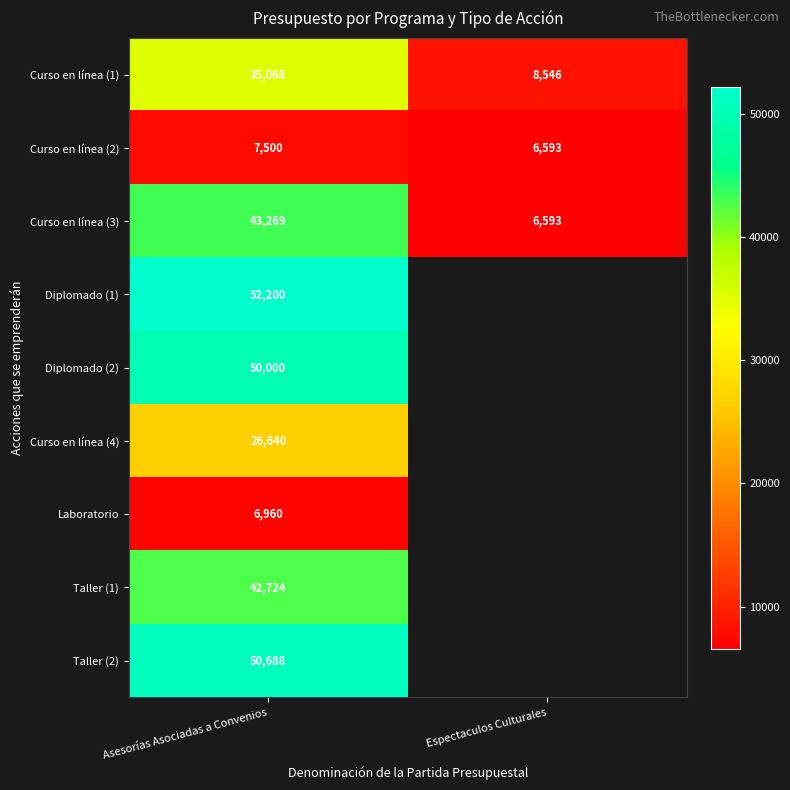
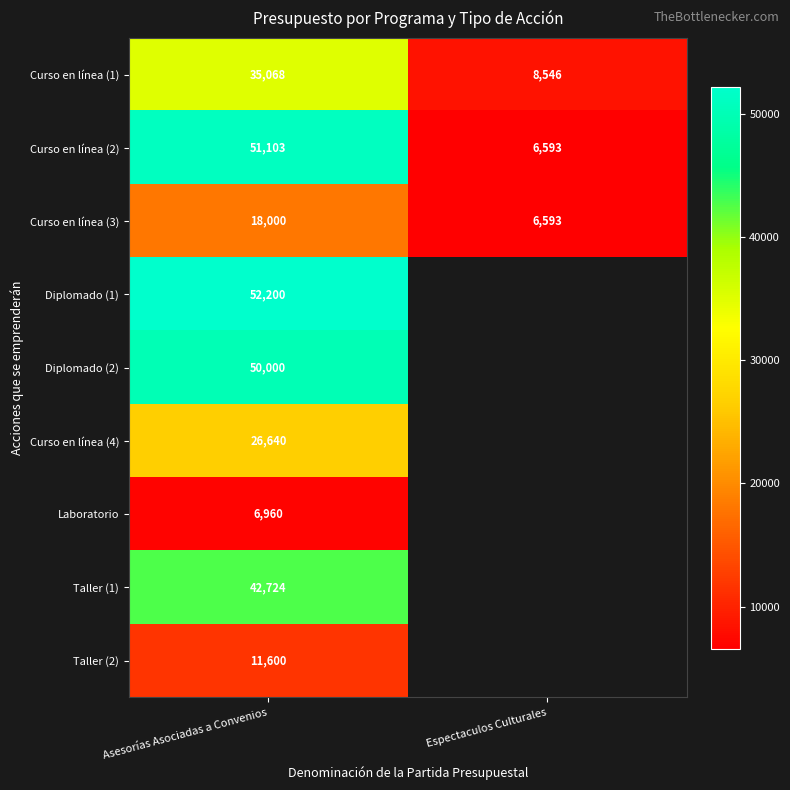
  {
    "Curso en línea (1)": {
      "Asesorías Asociadas a Convenios": "35,068",
      "Espectaculos Culturales": "8,546"
    },
    "Curso en línea (2)": {
-     "Asesorías Asociadas a Convenios": "7,500",
+     "Asesorías Asociadas a Convenios": "51,103",
      "Espectaculos Culturales": "6,593"
    },
    "Curso en línea (3)": {
-     "Asesorías Asociadas a Convenios": "43,269",
+     "Asesorías Asociadas a Convenios": "18,000",
      "Espectaculos Culturales": "6,593"
    },
    "Diplomado (1)": {
      "Asesorías Asociadas a Convenios": "52,200"
    },
    "Diplomado (2)": {
      "Asesorías Asociadas a Convenios": "50,000"
    },
    "Curso en línea (4)": {
      "Asesorías Asociadas a Convenios": "26,640"
    },
    "Laboratorio": {
      "Asesorías Asociadas a Convenios": "6,960"
    },
    "Taller (1)": {
      "Asesorías Asociadas a Convenios": "42,724"
    },
    "Taller (2)": {
-     "Asesorías Asociadas a Convenios": "50,688"
+     "Asesorías Asociadas a Convenios": "11,600"
    }
  }
